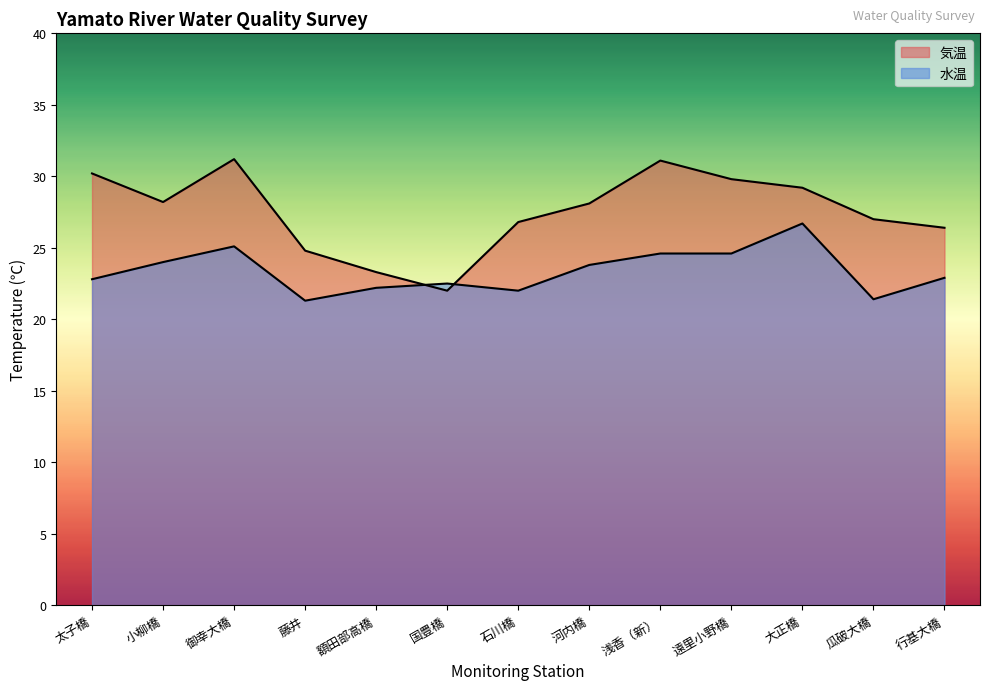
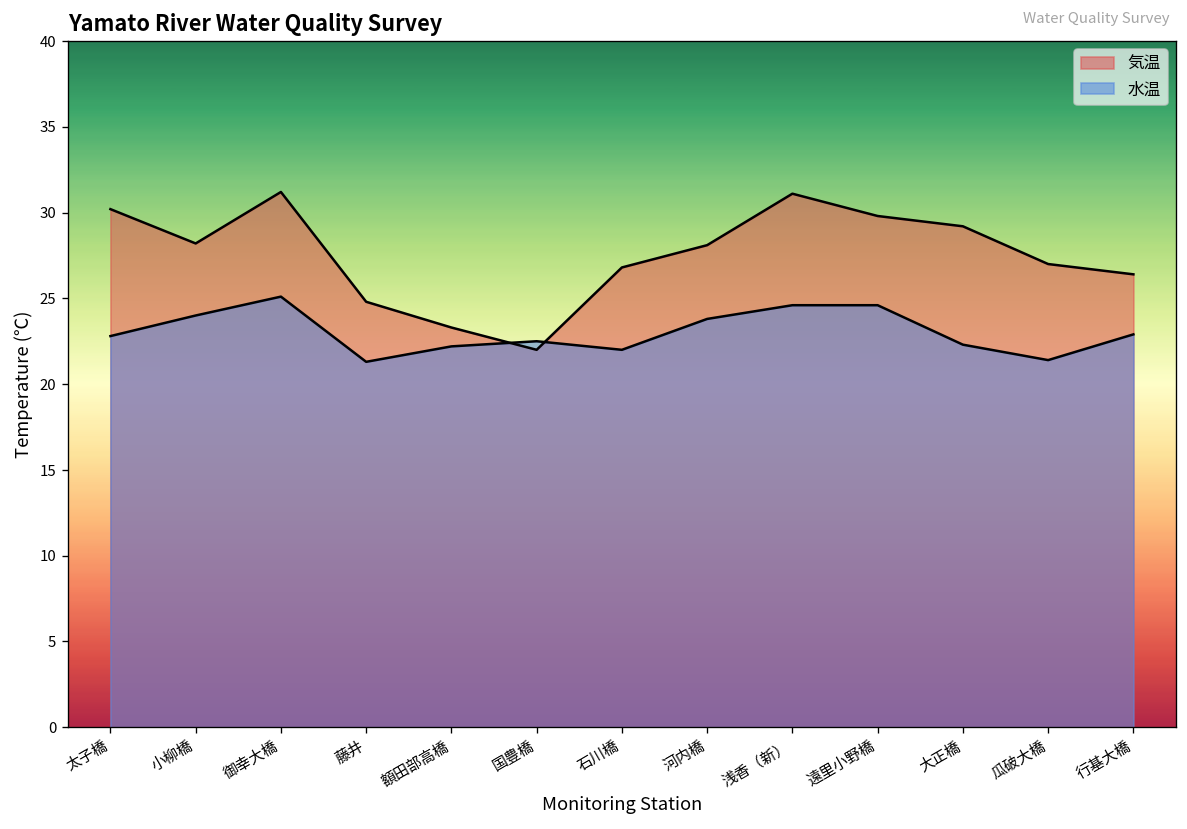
  {
    "気温": {
      "太子橋": 30.2,
      "小柳橋": 28.2,
      "御幸大橋": 31.2,
      "藤井": 24.8,
      "額田部高橋": 23.3,
      "国豊橋": 22.0,
      "石川橋": 26.8,
      "河内橋": 28.1,
      "浅香（新）": 31.1,
      "遠里小野橋": 29.8,
      "大正橋": 29.2,
      "瓜破大橋": 27.0,
      "行基大橋": 26.4
    },
    "水温": {
      "太子橋": 22.8,
      "小柳橋": 24.0,
      "御幸大橋": 25.1,
      "藤井": 21.3,
      "額田部高橋": 22.2,
      "国豊橋": 22.5,
      "石川橋": 22.0,
      "河内橋": 23.8,
      "浅香（新）": 24.6,
      "遠里小野橋": 24.6,
-     "大正橋": 26.7,
+     "大正橋": 22.3,
      "瓜破大橋": 21.4,
      "行基大橋": 22.9
    }
  }
